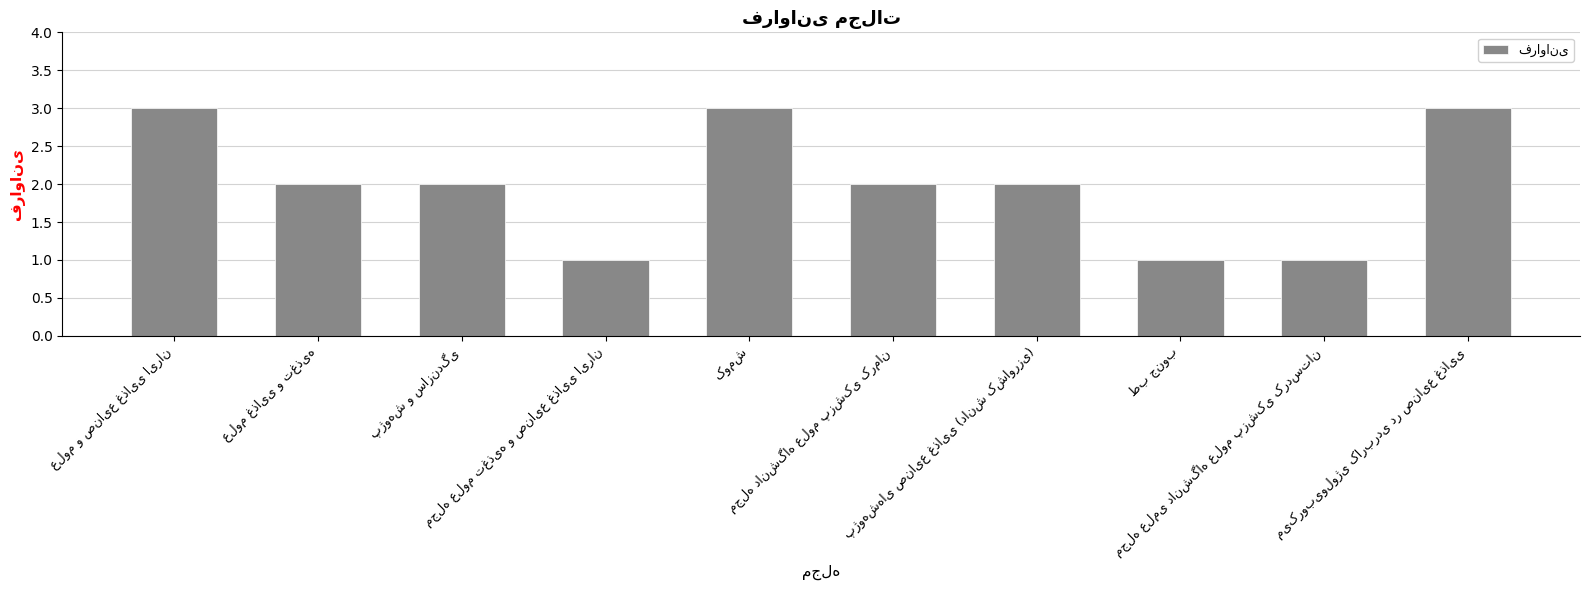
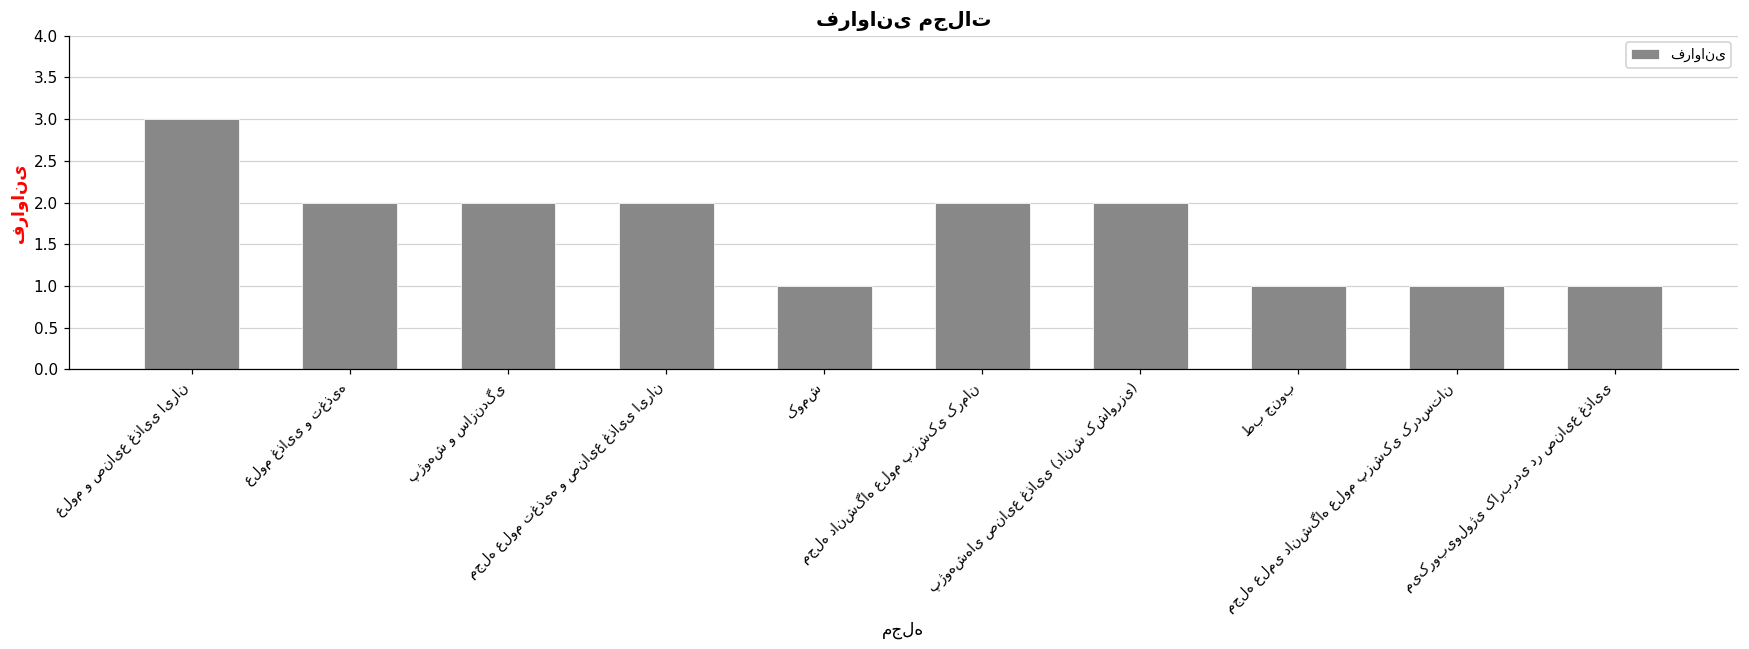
  {
    "علوم و صنایع غذایی ایران": 3,
    "علوم غذایی و تغذیه": 2,
    "پژوهش و سازندگی": 2,
-   "مجله علوم تغذیه و صنایع غذایی ایران": 1,
-   "کومش": 3,
+   "مجله علوم تغذیه و صنایع غذایی ایران": 2,
+   "کومش": 1,
    "مجله دانشگاه علوم پزشکی کرمان": 2,
    "پژوهشهای صنایع غذایی (دانش کشاورزی)": 2,
    "طب جنوب": 1,
    "مجله علمی دانشگاه علوم پزشکی کردستان": 1,
-   "میکروبیولوژی کاربردی در صنایع غذایی": 3
+   "میکروبیولوژی کاربردی در صنایع غذایی": 1
  }
